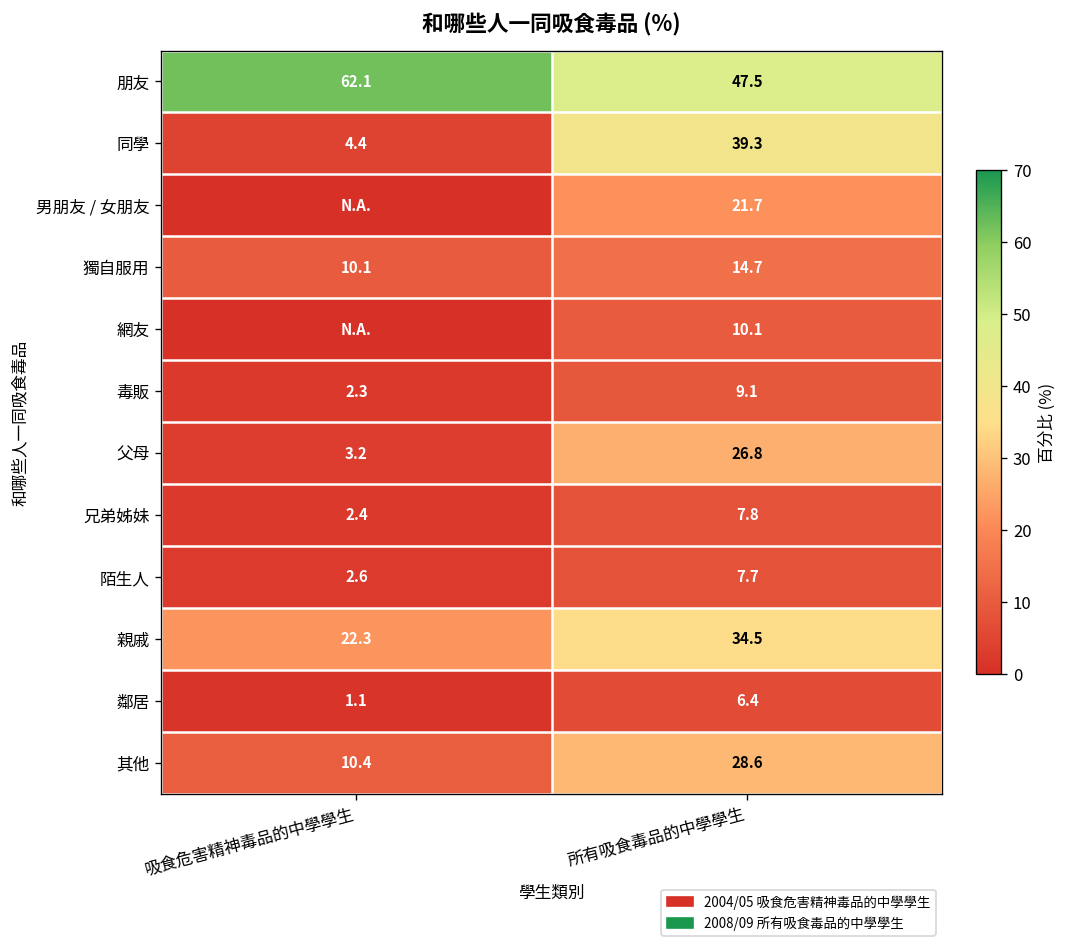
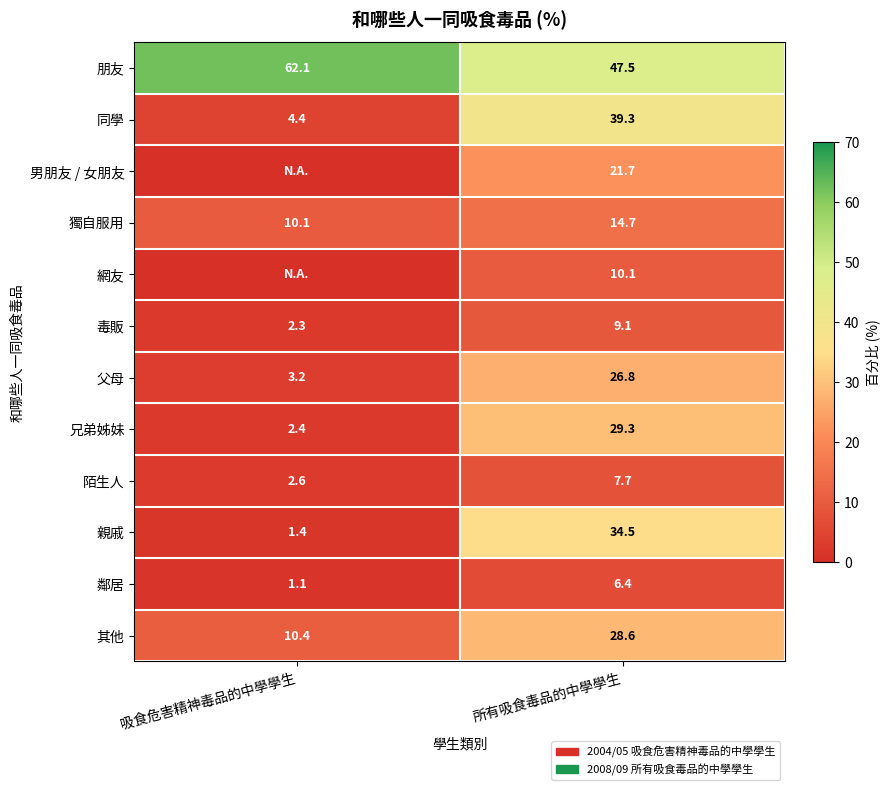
  {
    "朋友": {
      "吸食危害精神毒品的中學學生": 62.1,
      "所有吸食毒品的中學學生": 47.5
    },
    "同學": {
      "吸食危害精神毒品的中學學生": 4.4,
      "所有吸食毒品的中學學生": 39.3
    },
    "男朋友 / 女朋友": {
      "所有吸食毒品的中學學生": 21.7
    },
    "獨自服用": {
      "吸食危害精神毒品的中學學生": 10.1,
      "所有吸食毒品的中學學生": 14.7
    },
    "網友": {
      "所有吸食毒品的中學學生": 10.1
    },
    "毒販": {
      "吸食危害精神毒品的中學學生": 2.3,
      "所有吸食毒品的中學學生": 9.1
    },
    "父母": {
      "吸食危害精神毒品的中學學生": 3.2,
      "所有吸食毒品的中學學生": 26.8
    },
    "兄弟姊妹": {
      "吸食危害精神毒品的中學學生": 2.4,
-     "所有吸食毒品的中學學生": 7.8
+     "所有吸食毒品的中學學生": 29.3
    },
    "陌生人": {
      "吸食危害精神毒品的中學學生": 2.6,
      "所有吸食毒品的中學學生": 7.7
    },
    "親戚": {
-     "吸食危害精神毒品的中學學生": 22.3,
+     "吸食危害精神毒品的中學學生": 1.4,
      "所有吸食毒品的中學學生": 34.5
    },
    "鄰居": {
      "吸食危害精神毒品的中學學生": 1.1,
      "所有吸食毒品的中學學生": 6.4
    },
    "其他": {
      "吸食危害精神毒品的中學學生": 10.4,
      "所有吸食毒品的中學學生": 28.6
    }
  }
